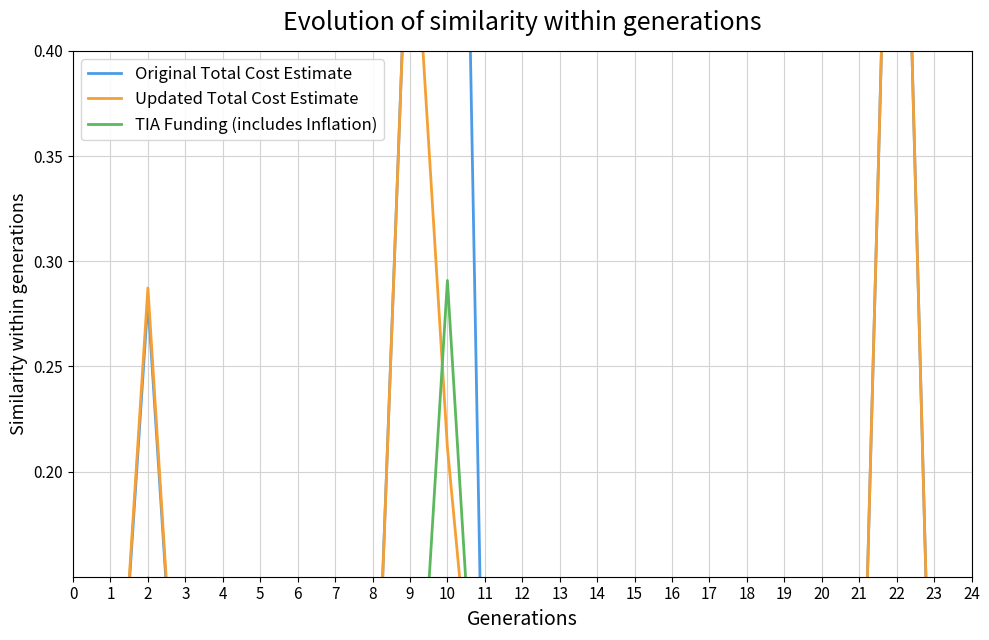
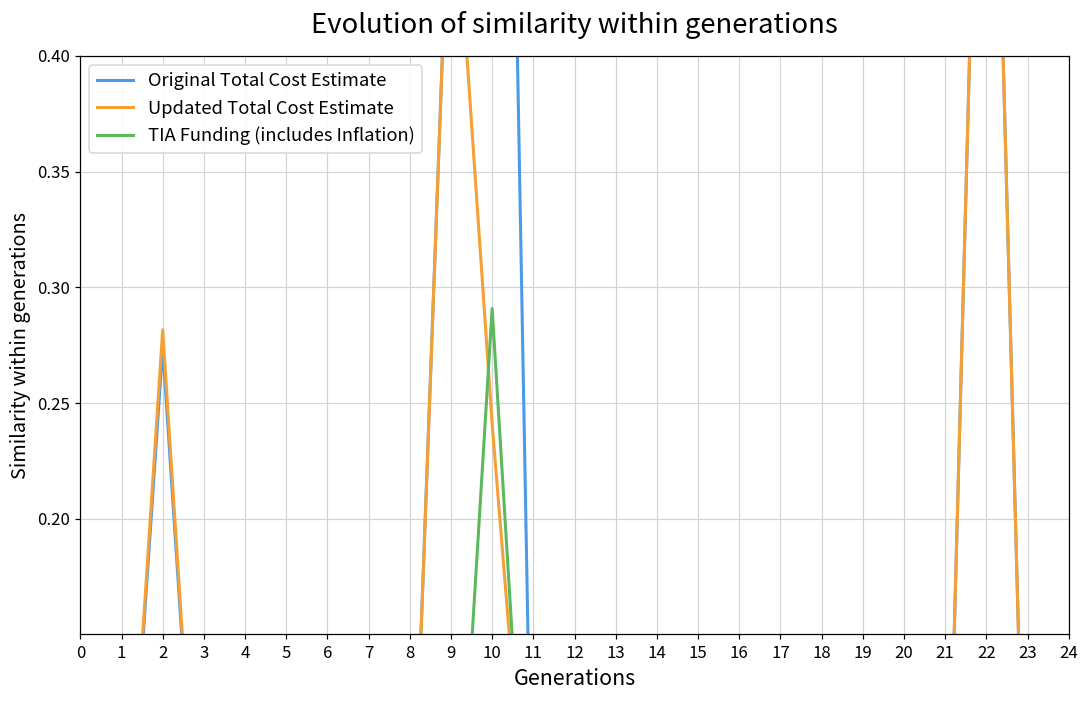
  {
    "Original Total Cost Estimate": {
-     "2": 0.281
+     "2": 0.274
    },
    "Updated Total Cost Estimate": {
-     "2": 0.287,
-     "10": 0.211
+     "2": 0.282,
+     "10": 0.241
    },
    "TIA Funding (includes Inflation)": {
      "2": 0.149,
      "10": 0.291
    }
  }
